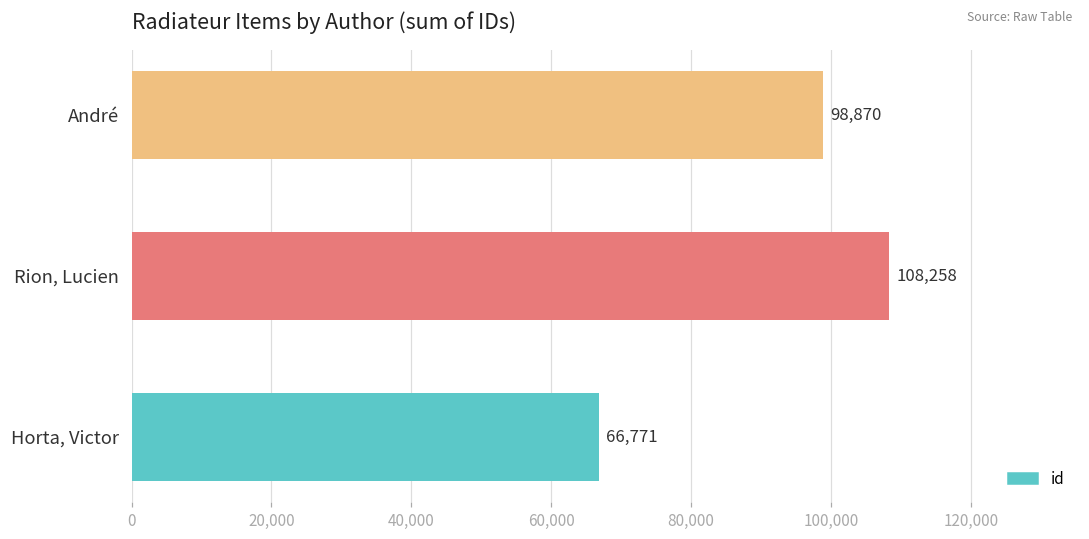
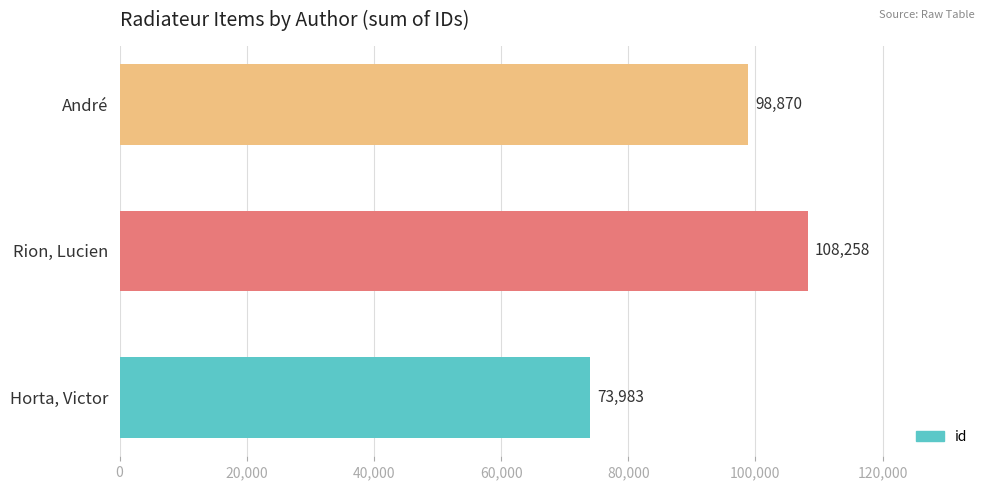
  {
    "André": "98,870",
    "Rion, Lucien": "108,258",
-   "Horta, Victor": "66,771"
+   "Horta, Victor": "73,983"
  }
